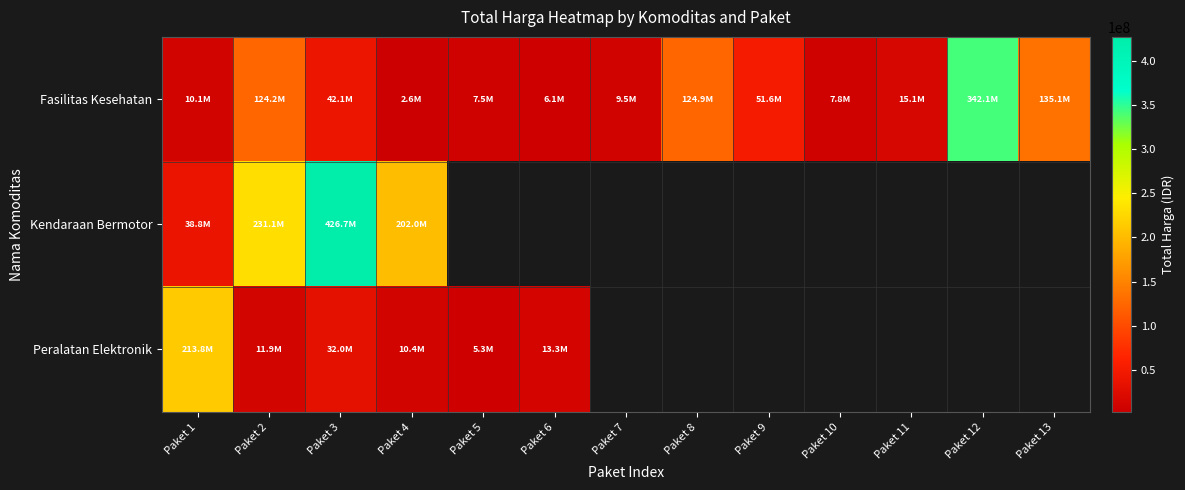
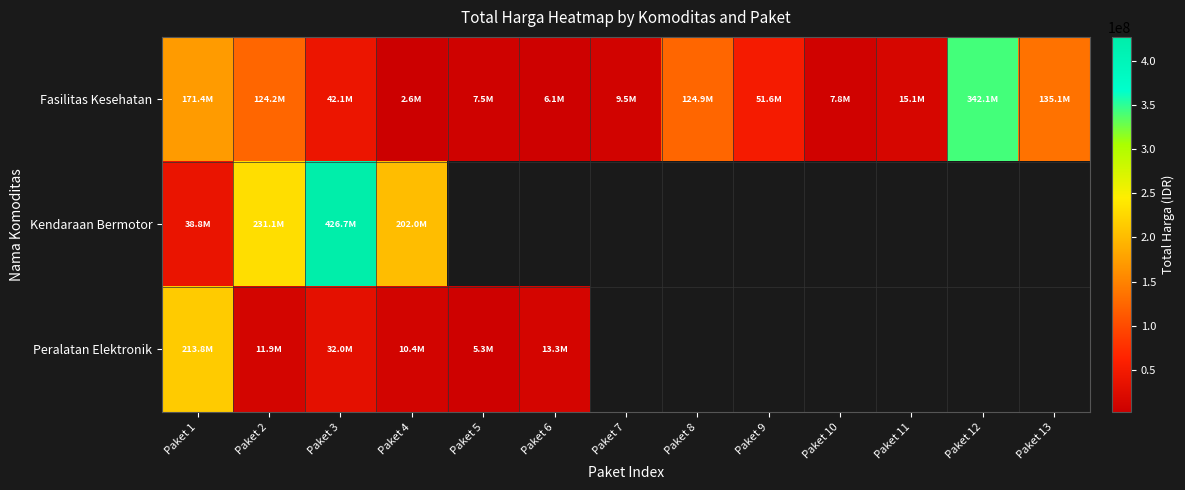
  {
    "Fasilitas Kesehatan": {
-     "Paket 1": "10.1M",
+     "Paket 1": "171.4M",
      "Paket 2": "124.2M",
      "Paket 3": "42.1M",
      "Paket 4": "2.6M",
      "Paket 5": "7.5M",
      "Paket 6": "6.1M",
      "Paket 7": "9.5M",
      "Paket 8": "124.9M",
      "Paket 9": "51.6M",
      "Paket 10": "7.8M",
      "Paket 11": "15.1M",
      "Paket 12": "342.1M",
      "Paket 13": "135.1M"
    },
    "Kendaraan Bermotor": {
      "Paket 1": "38.8M",
      "Paket 2": "231.1M",
      "Paket 3": "426.7M",
      "Paket 4": "202.0M"
    },
    "Peralatan Elektronik": {
      "Paket 1": "213.8M",
      "Paket 2": "11.9M",
      "Paket 3": "32.0M",
      "Paket 4": "10.4M",
      "Paket 5": "5.3M",
      "Paket 6": "13.3M"
    }
  }
